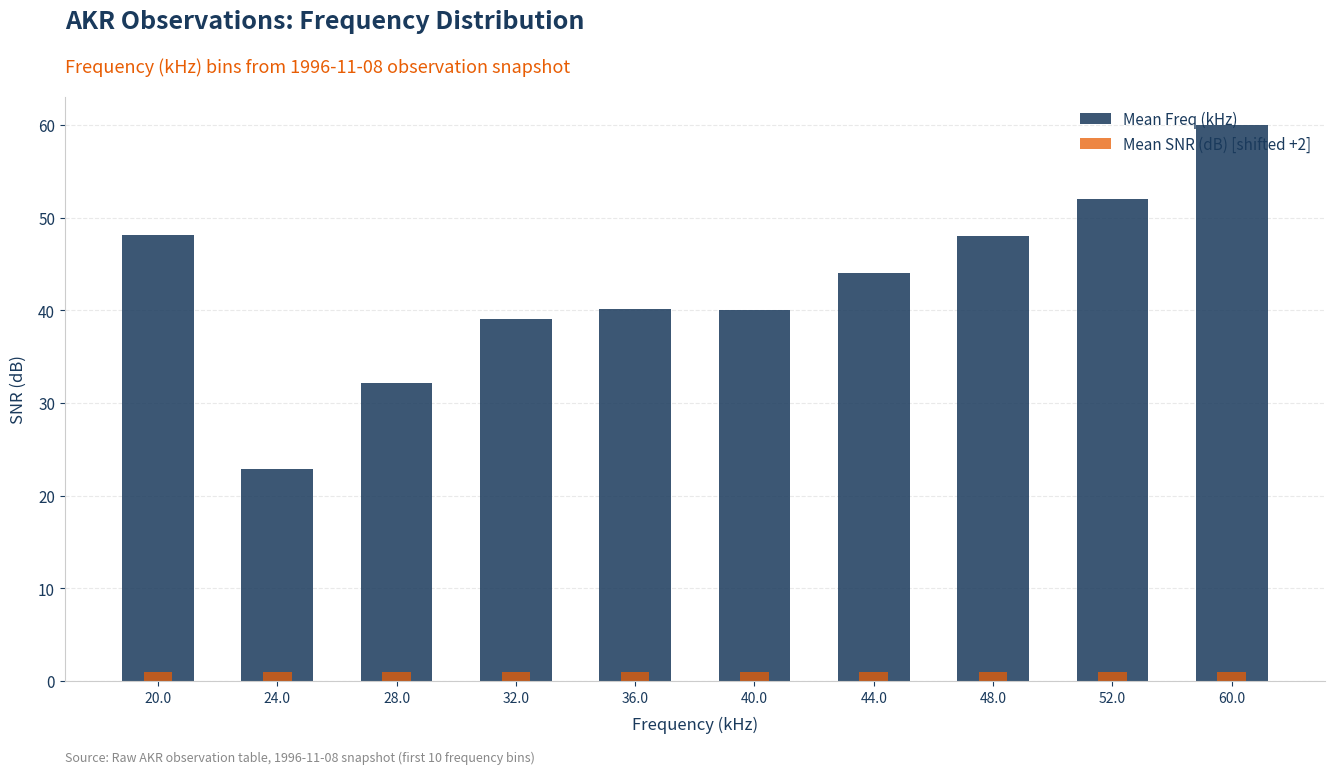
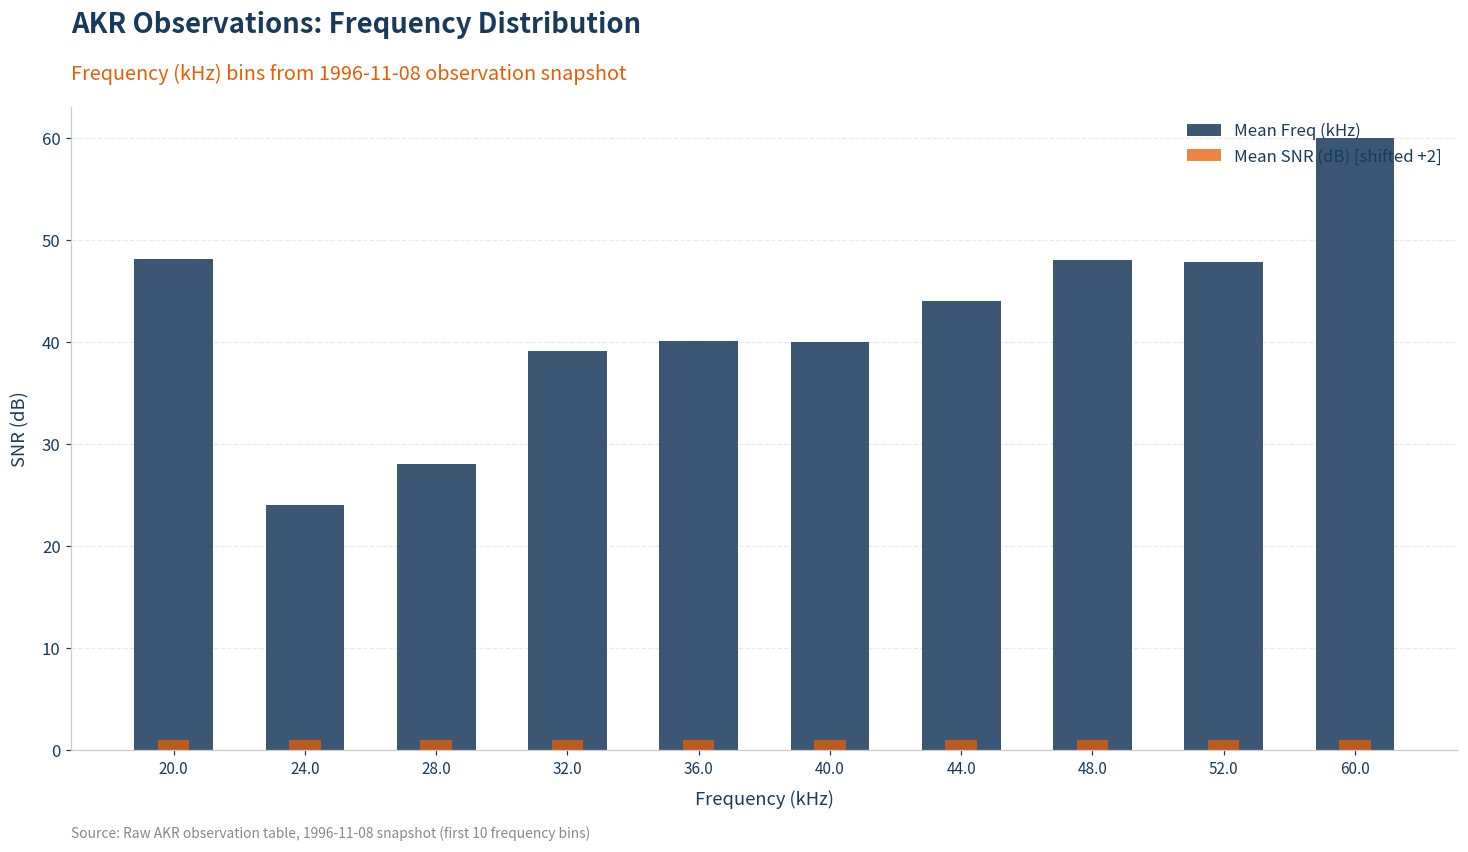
  {
    "Mean Freq (kHz)": {
      "20.0": 48,
-     "24.0": 23,
-     "28.0": 32,
+     "24.0": 24,
+     "28.0": 28,
      "32.0": 39,
      "36.0": 40,
      "40.0": 40,
      "44.0": 44,
      "48.0": 48,
-     "52.0": 52,
+     "52.0": 48,
      "60.0": 60
    }
  }
